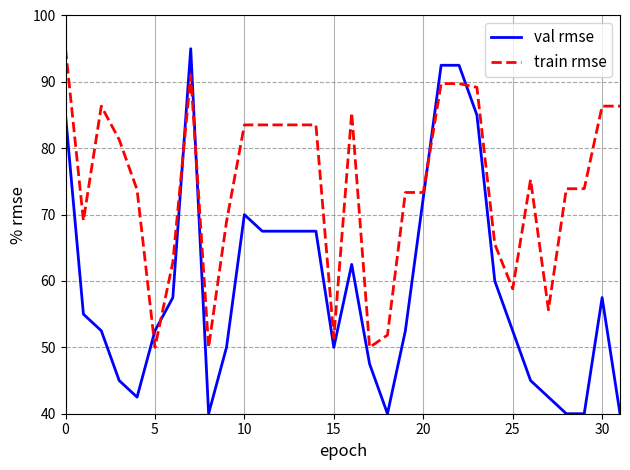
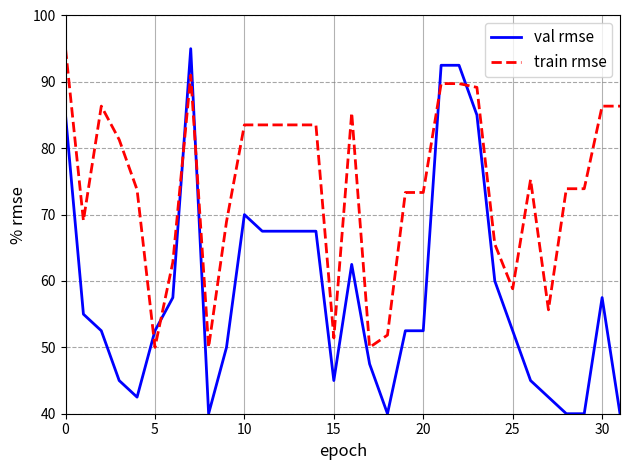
  {
    "val rmse": {
      "0": 85,
      "5": 53,
      "10": 70,
-     "15": 50,
-     "20": 73,
+     "15": 45,
+     "20": 53,
      "25": 53,
      "30": 58
    },
    "train rmse": {
      "0": 95,
      "5": 50,
      "10": 84,
      "15": 51,
      "20": 73,
      "25": 59,
      "30": 86
    }
  }
